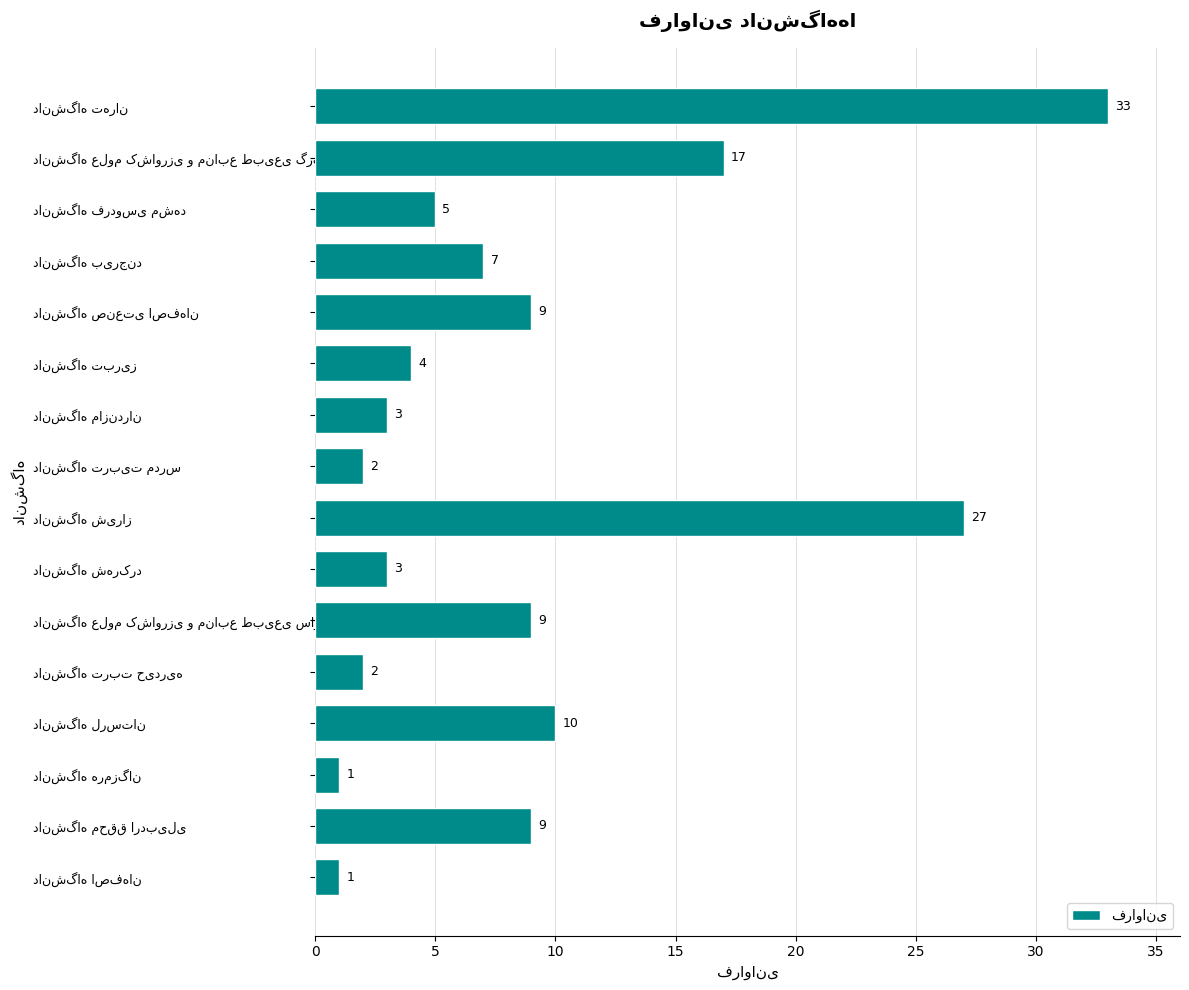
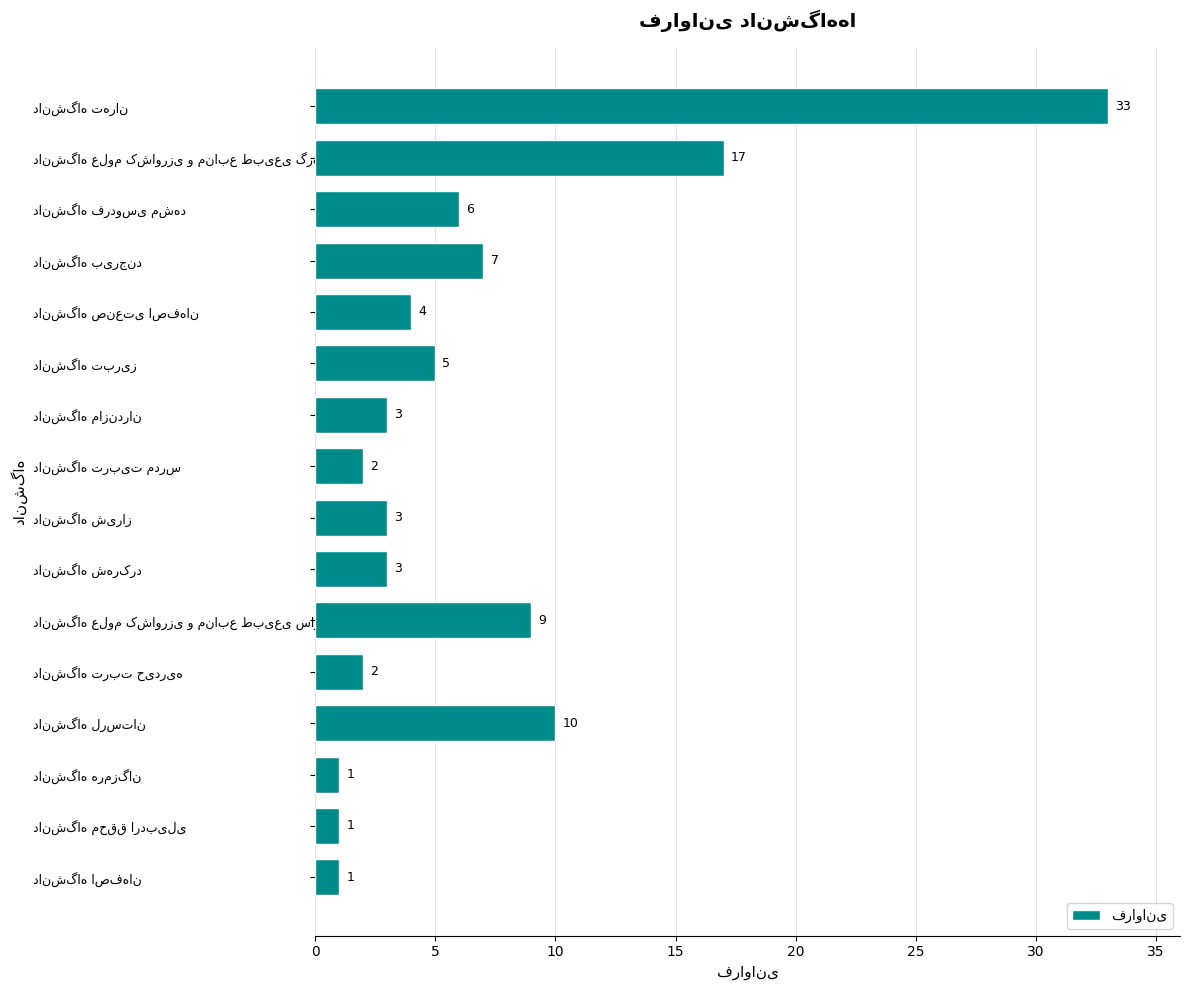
  {
    "دانشگاه تهران": 33,
    "دانشگاه علوم کشاورزی و منابع طبیعی گرگان": 17,
-   "دانشگاه فردوسی مشهد": 5,
+   "دانشگاه فردوسی مشهد": 6,
    "دانشگاه بیرجند": 7,
-   "دانشگاه صنعتی اصفهان": 9,
-   "دانشگاه تبریز": 4,
+   "دانشگاه صنعتی اصفهان": 4,
+   "دانشگاه تبریز": 5,
    "دانشگاه مازندران": 3,
    "دانشگاه تربیت مدرس": 2,
-   "دانشگاه شیراز": 27,
+   "دانشگاه شیراز": 3,
    "دانشگاه شهرکرد": 3,
    "دانشگاه علوم کشاورزی و منابع طبیعی ساری": 9,
    "دانشگاه تربت حیدریه": 2,
    "دانشگاه لرستان": 10,
    "دانشگاه هرمزگان": 1,
-   "دانشگاه محقق اردبیلی": 9,
+   "دانشگاه محقق اردبیلی": 1,
    "دانشگاه اصفهان": 1
  }
